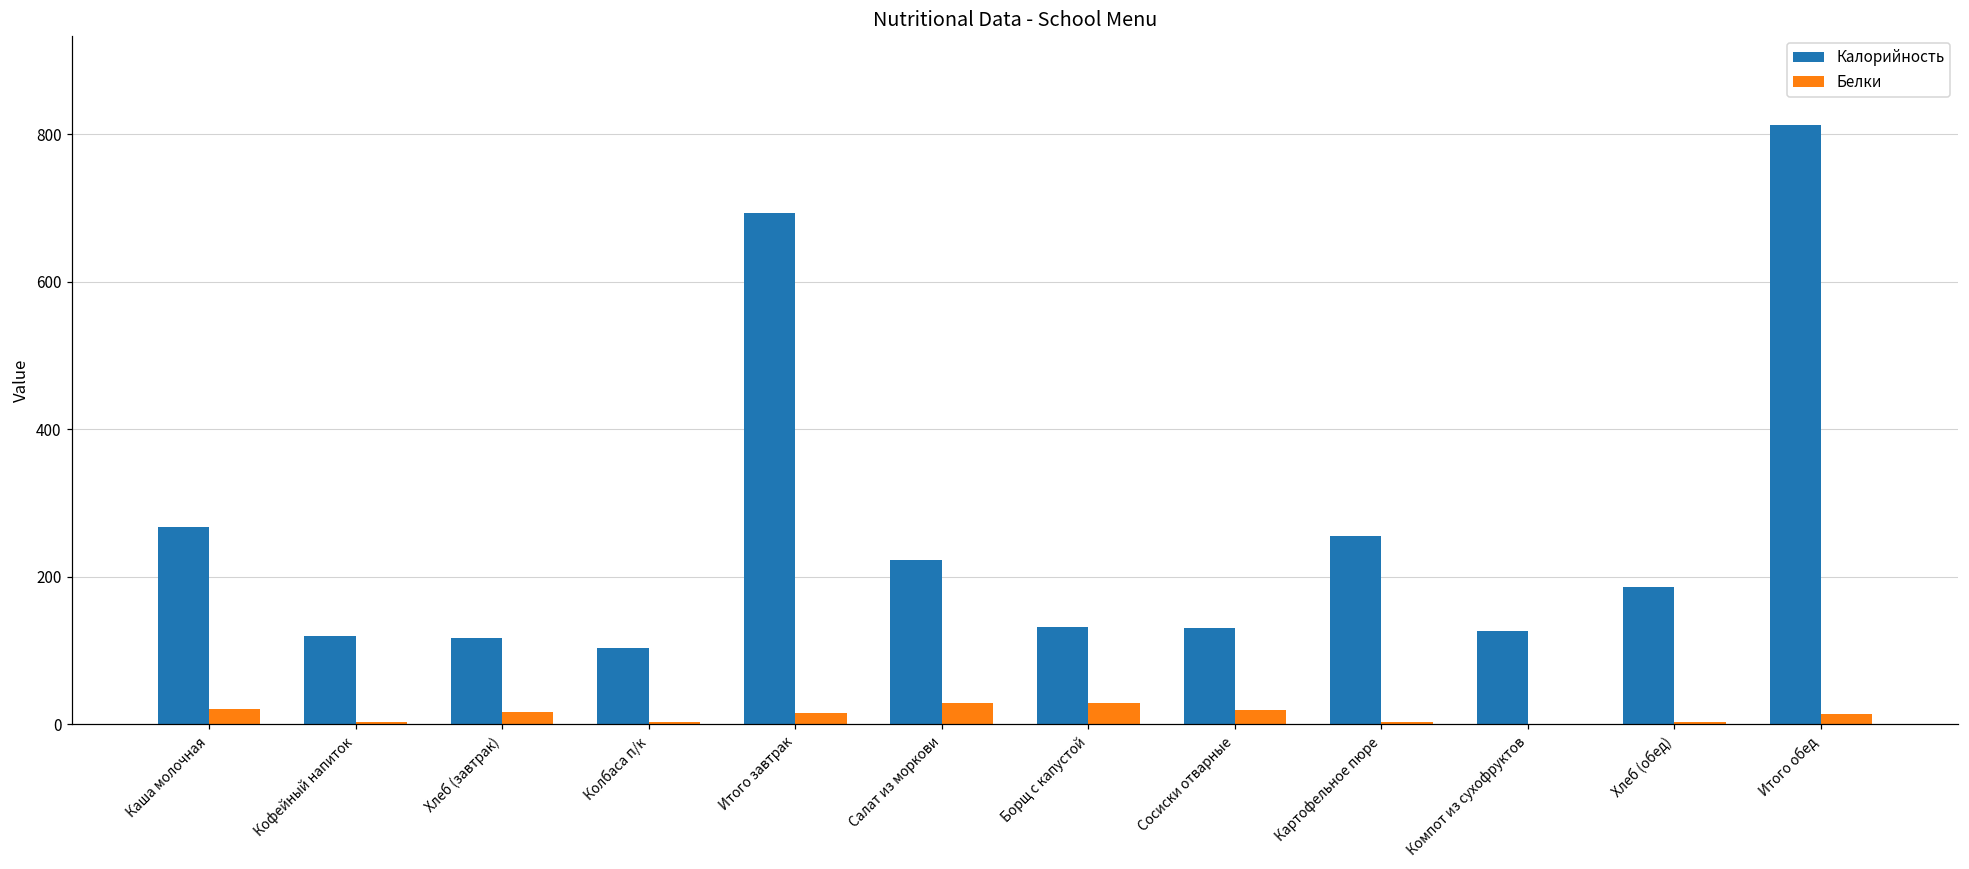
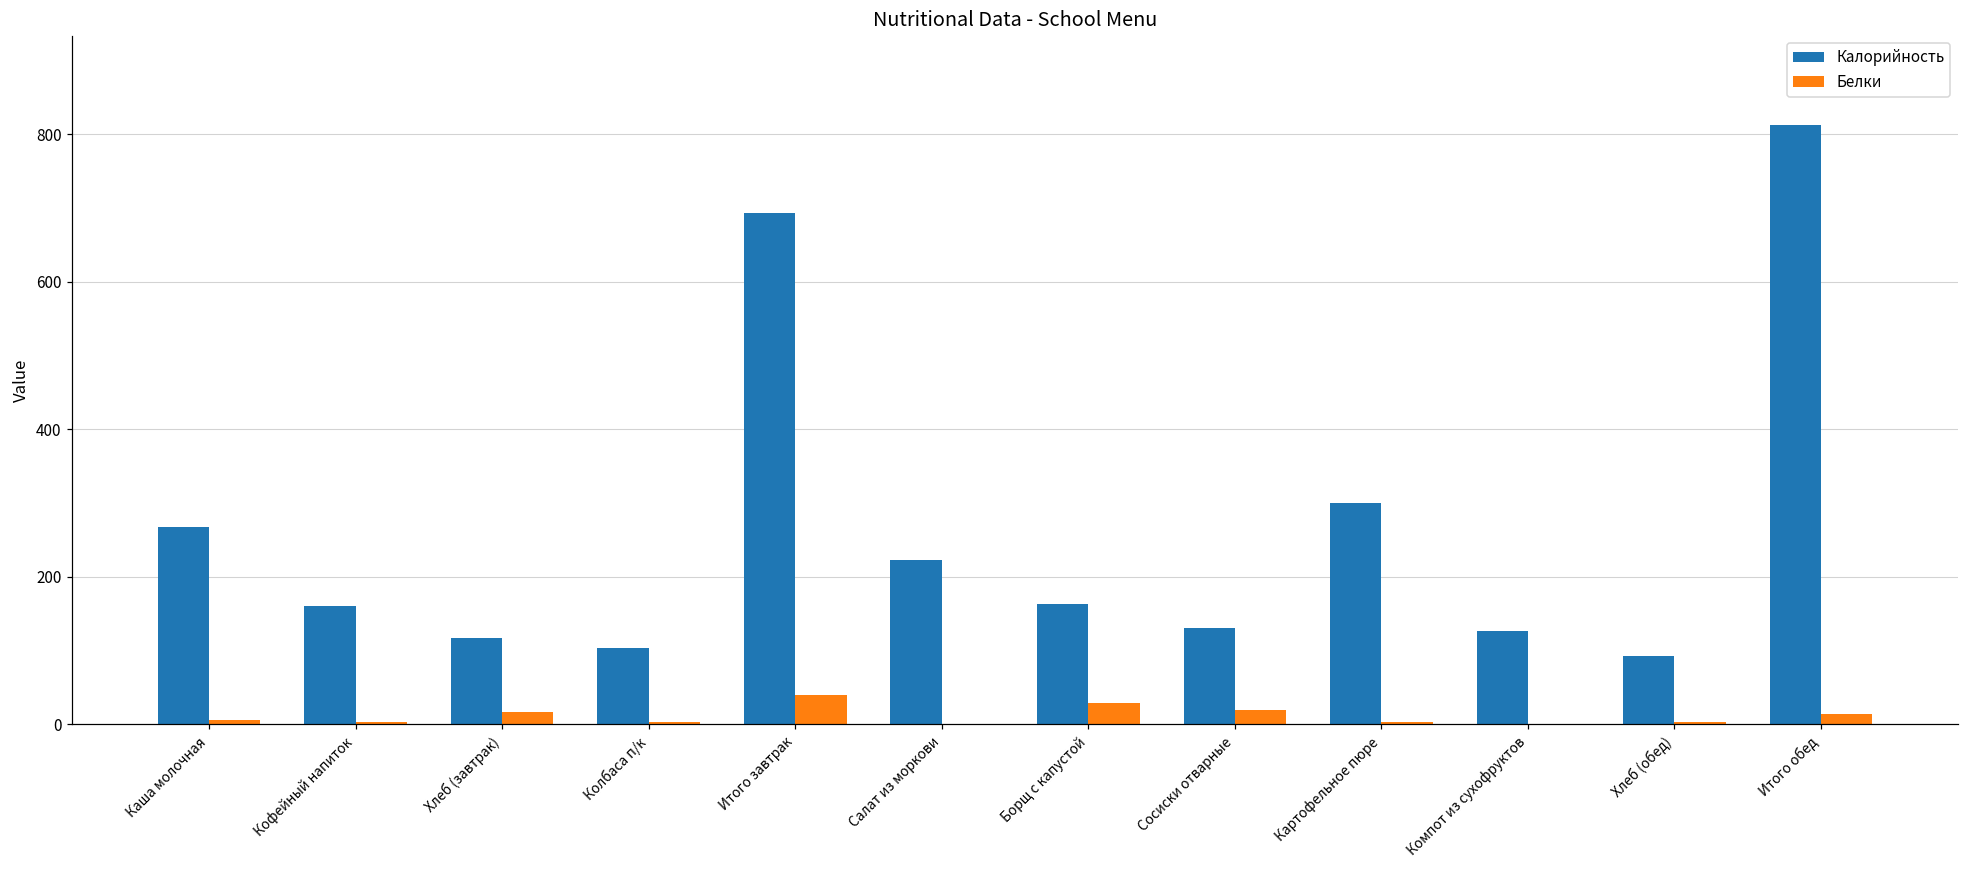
  {
    "Калорийность": {
      "Каша молочная": 270,
-     "Кофейный напиток": 120,
+     "Кофейный напиток": 160,
      "Хлеб (завтрак)": 120,
      "Колбаса п/к": 100,
      "Итого завтрак": 690,
      "Салат из моркови": 220,
-     "Борщ с капустой": 130,
+     "Борщ с капустой": 160,
      "Сосиски отварные": 130,
-     "Картофельное пюре": 260,
+     "Картофельное пюре": 300,
      "Компот из сухофруктов": 130,
-     "Хлеб (обед)": 190,
+     "Хлеб (обед)": 90,
      "Итого обед": 810
    },
    "Белки": {
-     "Каша молочная": 20,
+     "Каша молочная": 10,
      "Хлеб (завтрак)": 20,
-     "Итого завтрак": 20,
-     "Салат из моркови": 30,
+     "Итого завтрак": 40,
+     "Салат из моркови": 0,
      "Борщ с капустой": 30,
      "Сосиски отварные": 20,
      "Итого обед": 10
    }
  }
